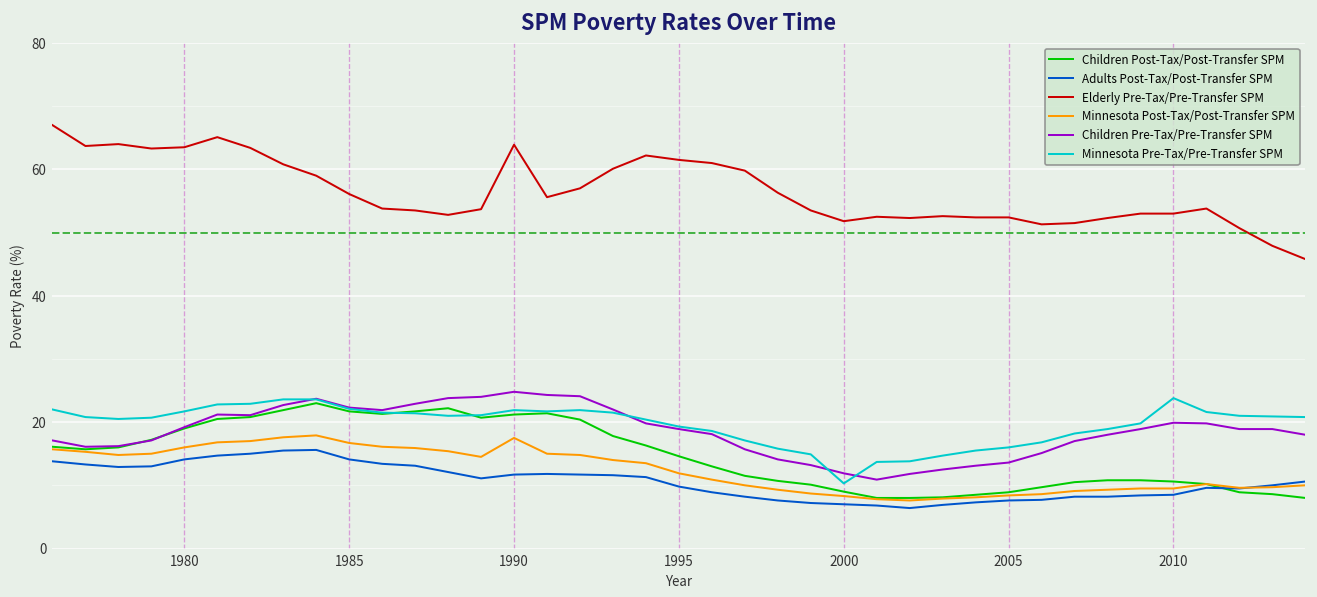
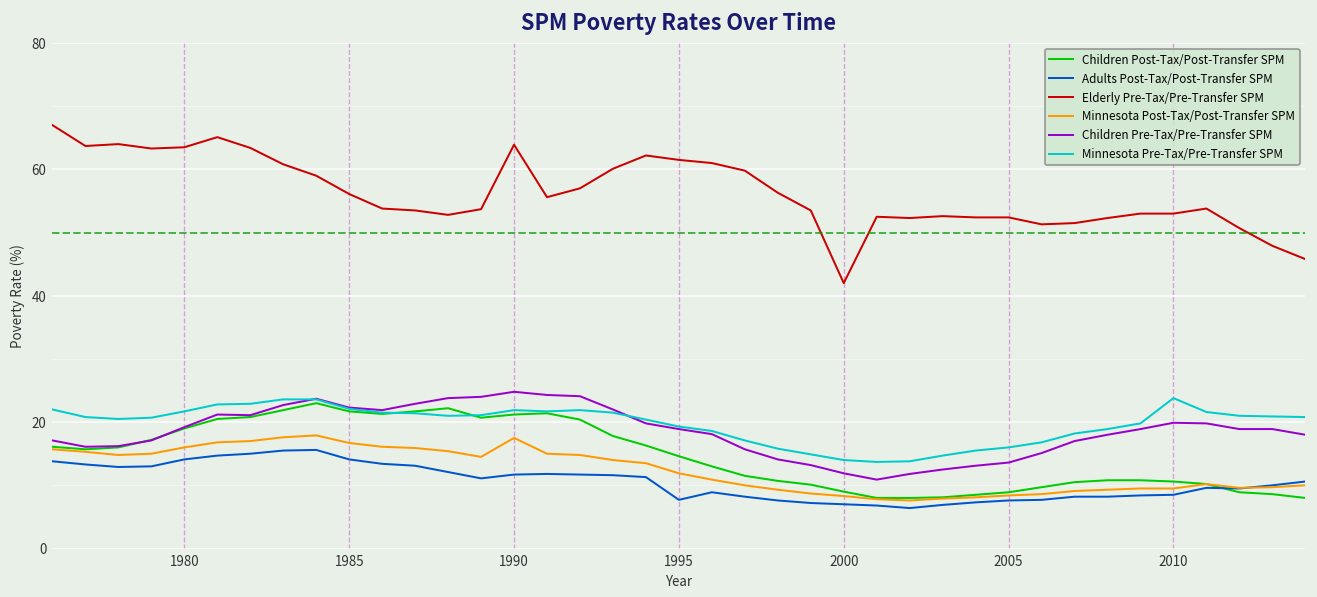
  {
    "Children Post-Tax/Post-Transfer SPM": {
      "1990": 21,
      "1995": 15,
      "2000": 9,
      "2005": 9,
      "2010": 11
    },
    "Adults Post-Tax/Post-Transfer SPM": {
      "1980": 14,
      "1985": 14,
      "1990": 12,
-     "1995": 10,
+     "1995": 8,
      "2000": 7,
      "2005": 8,
      "2010": 9
    },
    "Elderly Pre-Tax/Pre-Transfer SPM": {
      "1980": 64,
      "1985": 56,
      "1990": 64,
      "1995": 62,
-     "2000": 52,
+     "2000": 42,
      "2005": 52,
      "2010": 53
    },
    "Minnesota Post-Tax/Post-Transfer SPM": {
      "1980": 16,
      "1985": 17,
      "1990": 18,
      "1995": 12,
      "2000": 8,
      "2005": 8,
      "2010": 10
    },
    "Children Pre-Tax/Pre-Transfer SPM": {
      "1990": 25,
      "2000": 12,
      "2005": 14,
      "2010": 20
    },
    "Minnesota Pre-Tax/Pre-Transfer SPM": {
      "1980": 22,
      "1990": 22,
-     "2000": 10,
+     "2000": 14,
      "2005": 16,
      "2010": 24
    }
  }
